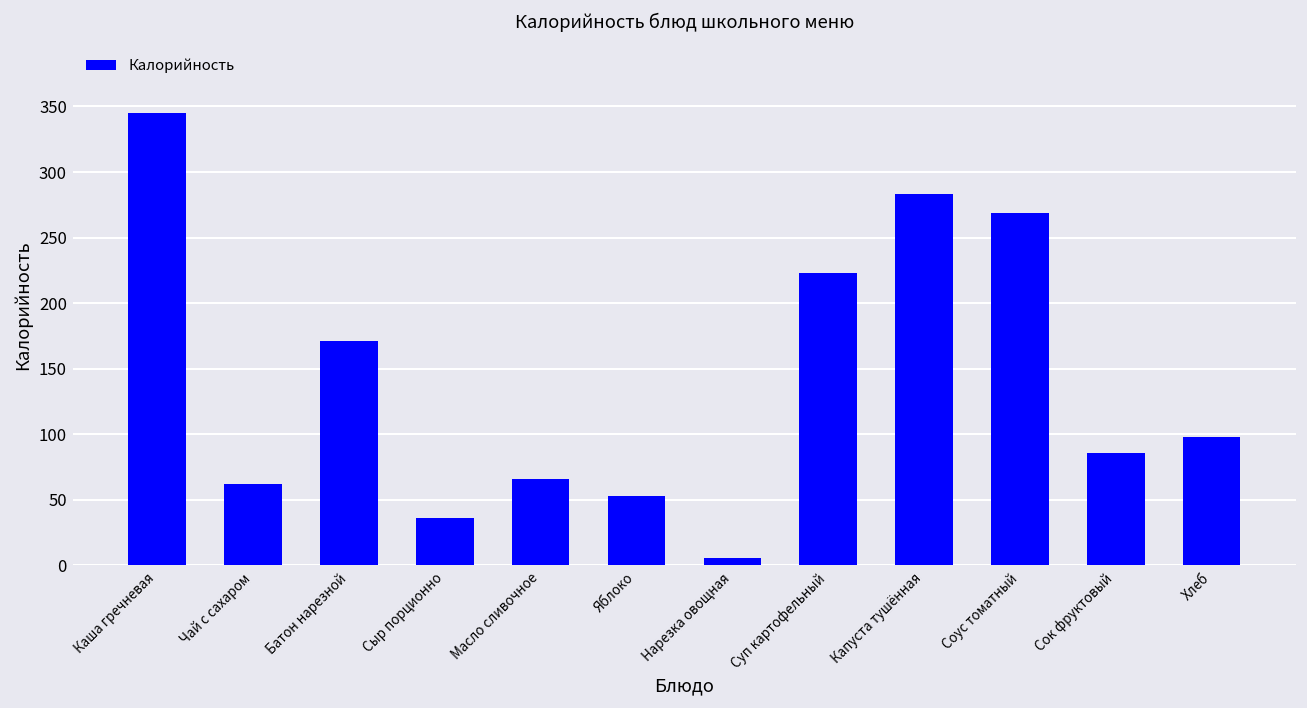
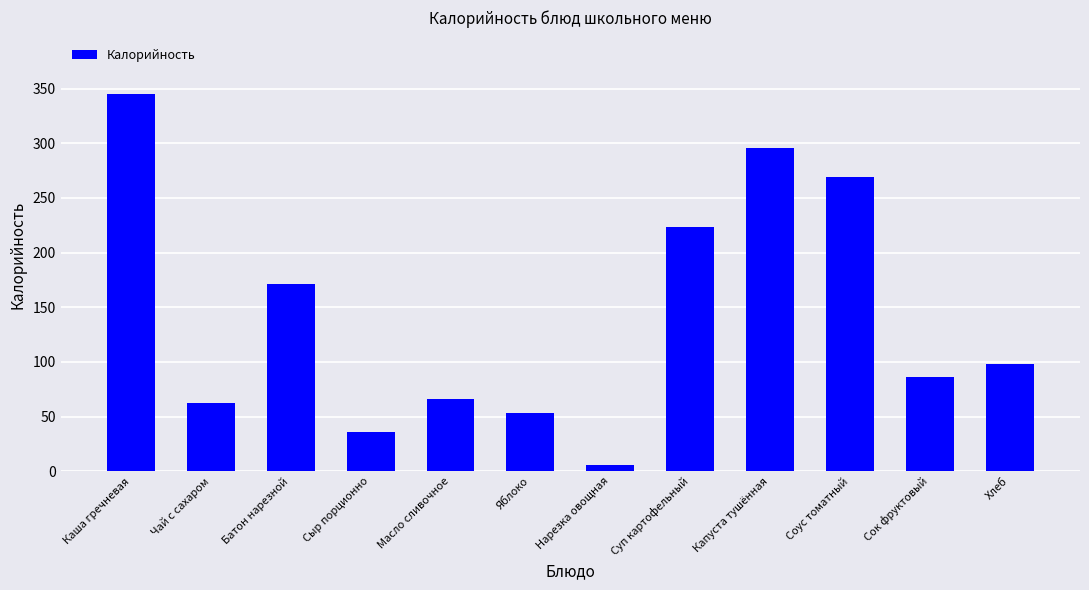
  {
    "Каша гречневая": 345,
    "Чай с сахаром": 62,
    "Батон нарезной": 171,
    "Сыр порционно": 36,
    "Масло сливочное": 66,
    "Яблоко": 53,
    "Нарезка овощная": 6,
    "Суп картофельный": 223,
-   "Капуста тушённая": 283,
+   "Капуста тушённая": 296,
    "Соус томатный": 269,
    "Сок фруктовый": 86,
    "Хлеб": 98
  }
